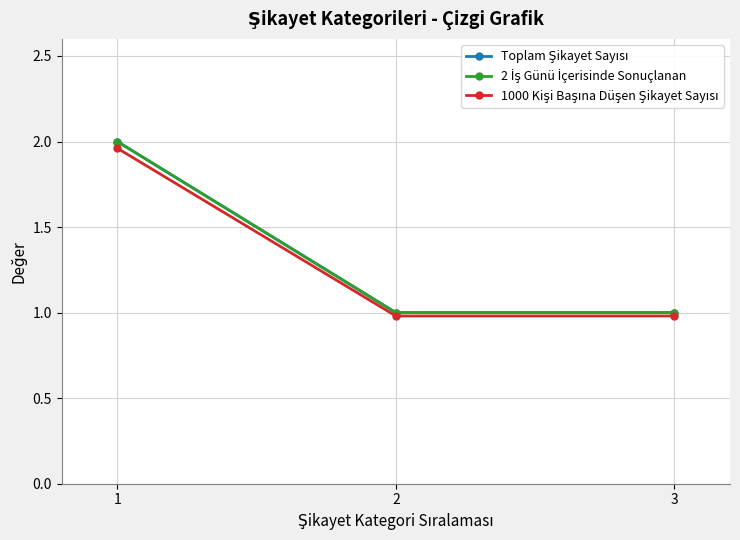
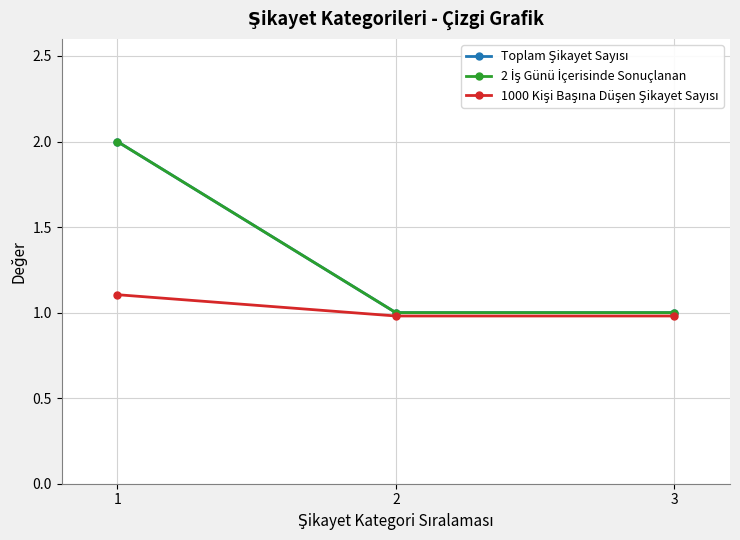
  {
    "2 İş Günü İçerisinde Sonuçlanan": {
      "1": 2.00,
      "2": 1.00,
      "3": 1.00
    },
    "1000 Kişi Başına Düşen Şikayet Sayısı": {
-     "1": 1.96,
+     "1": 1.10,
      "2": 0.98,
      "3": 0.98
    }
  }
